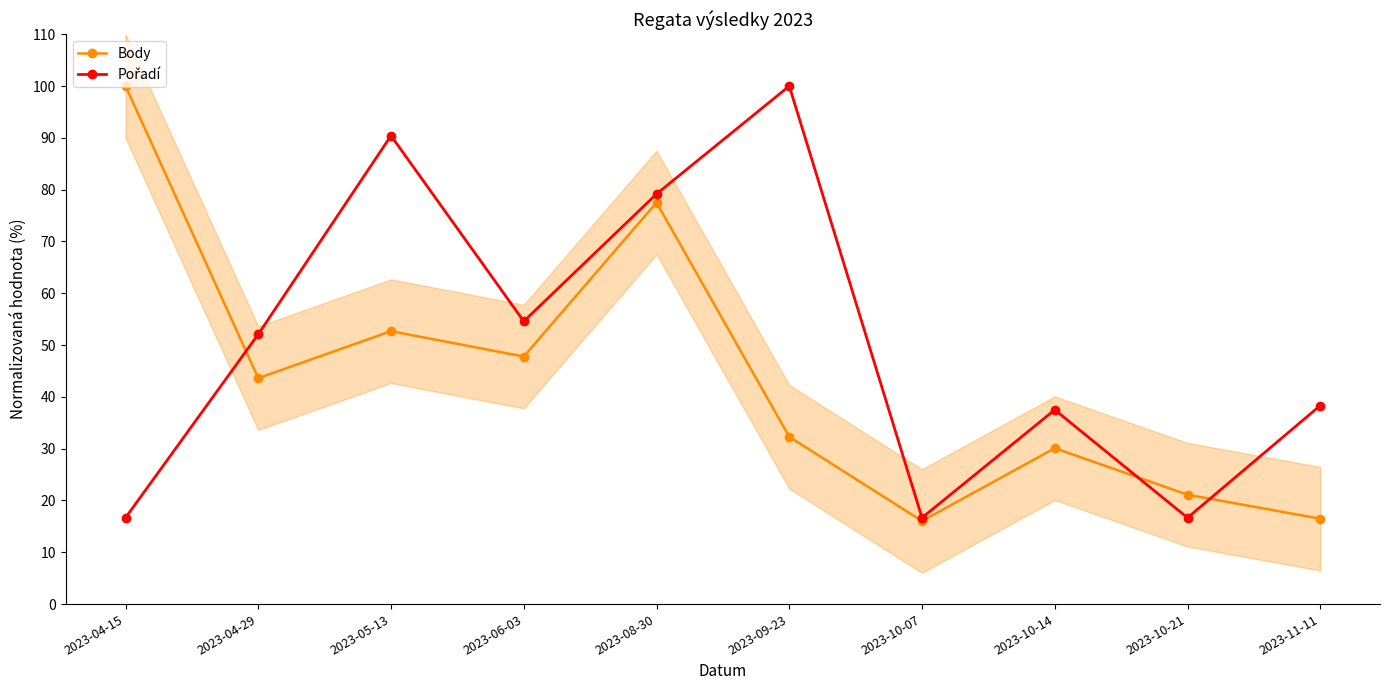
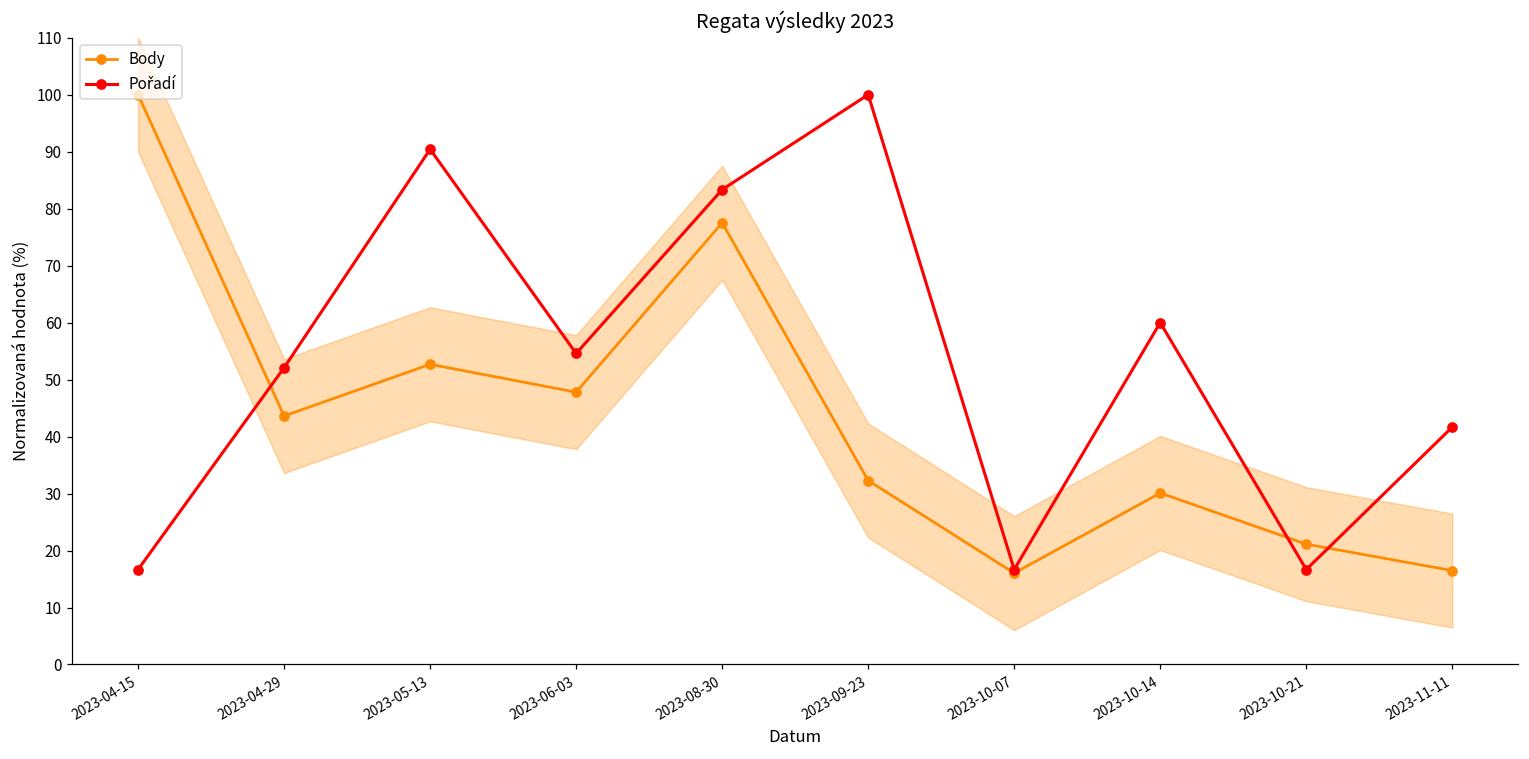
  {
    "Pořadí": {
      "2023-04-15": 17,
      "2023-04-29": 52,
      "2023-05-13": 90,
      "2023-06-03": 55,
-     "2023-08-30": 79,
+     "2023-08-30": 83,
      "2023-09-23": 100,
      "2023-10-07": 17,
-     "2023-10-14": 38,
+     "2023-10-14": 60,
      "2023-10-21": 17,
-     "2023-11-11": 38
+     "2023-11-11": 42
    }
  }
